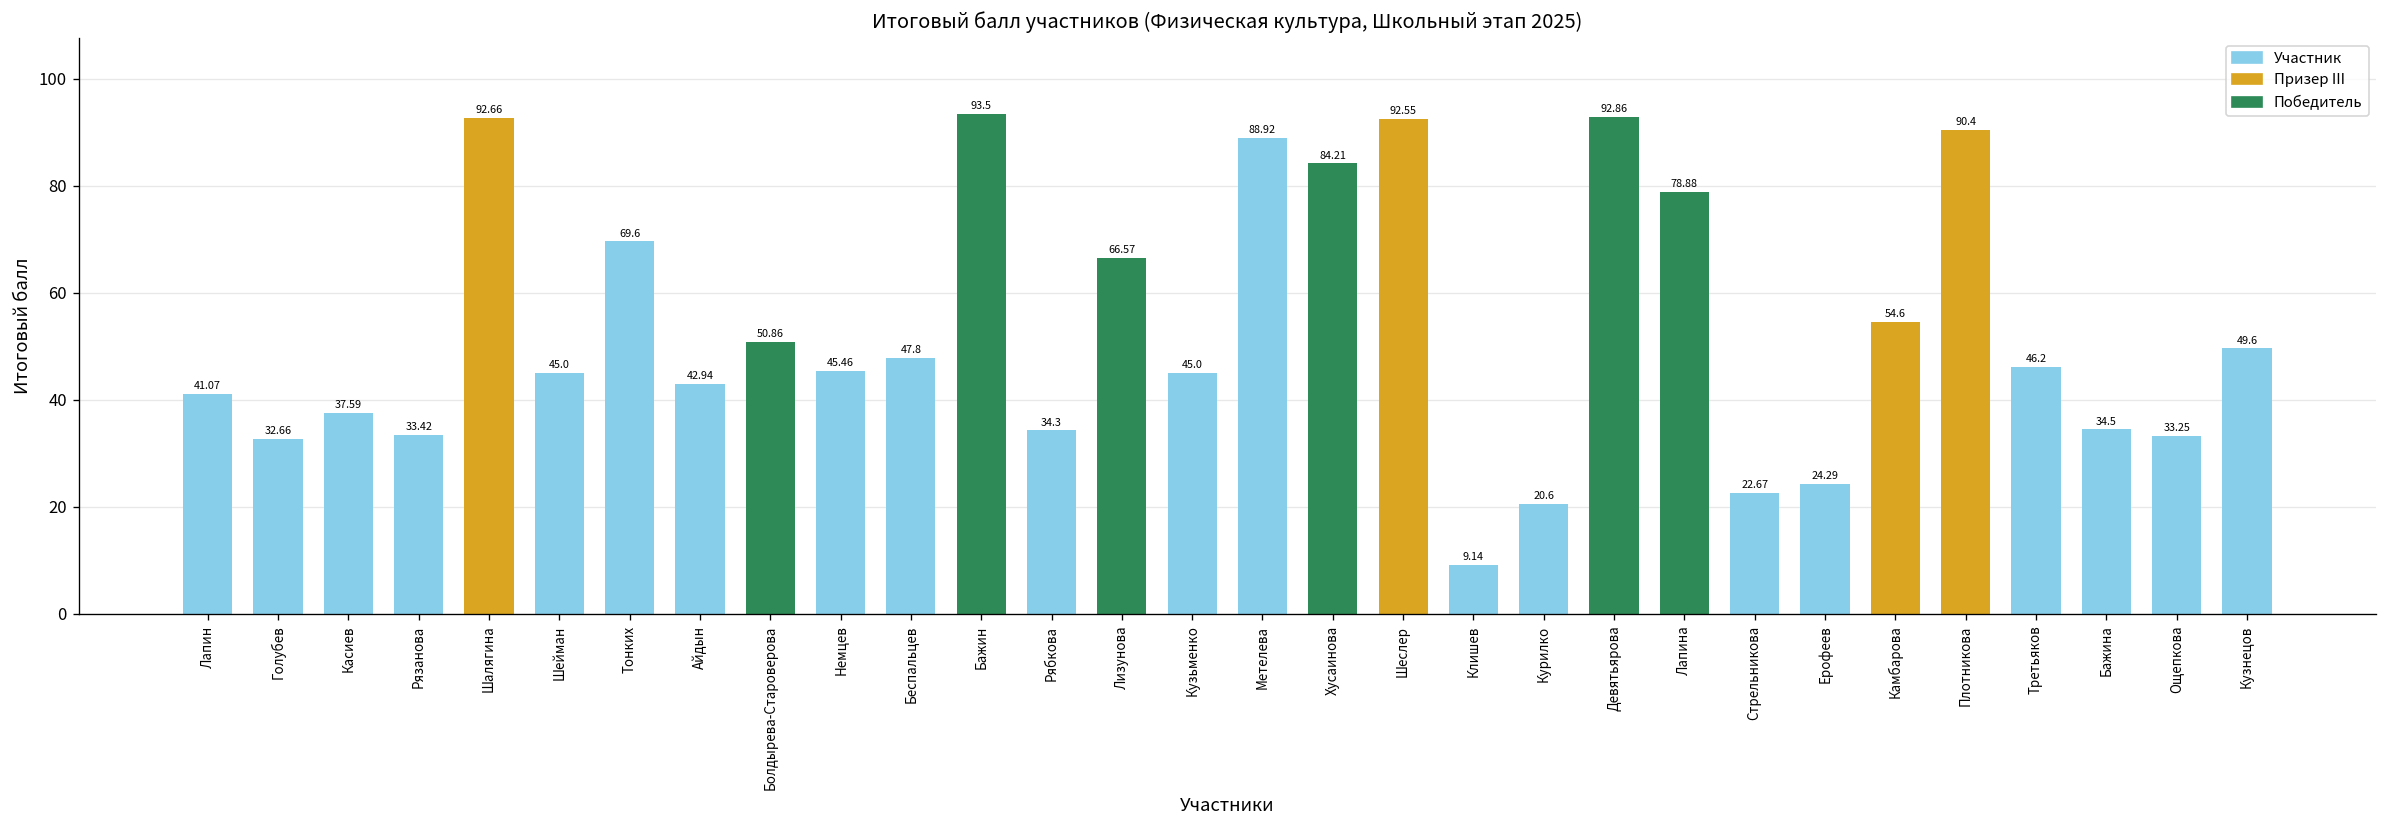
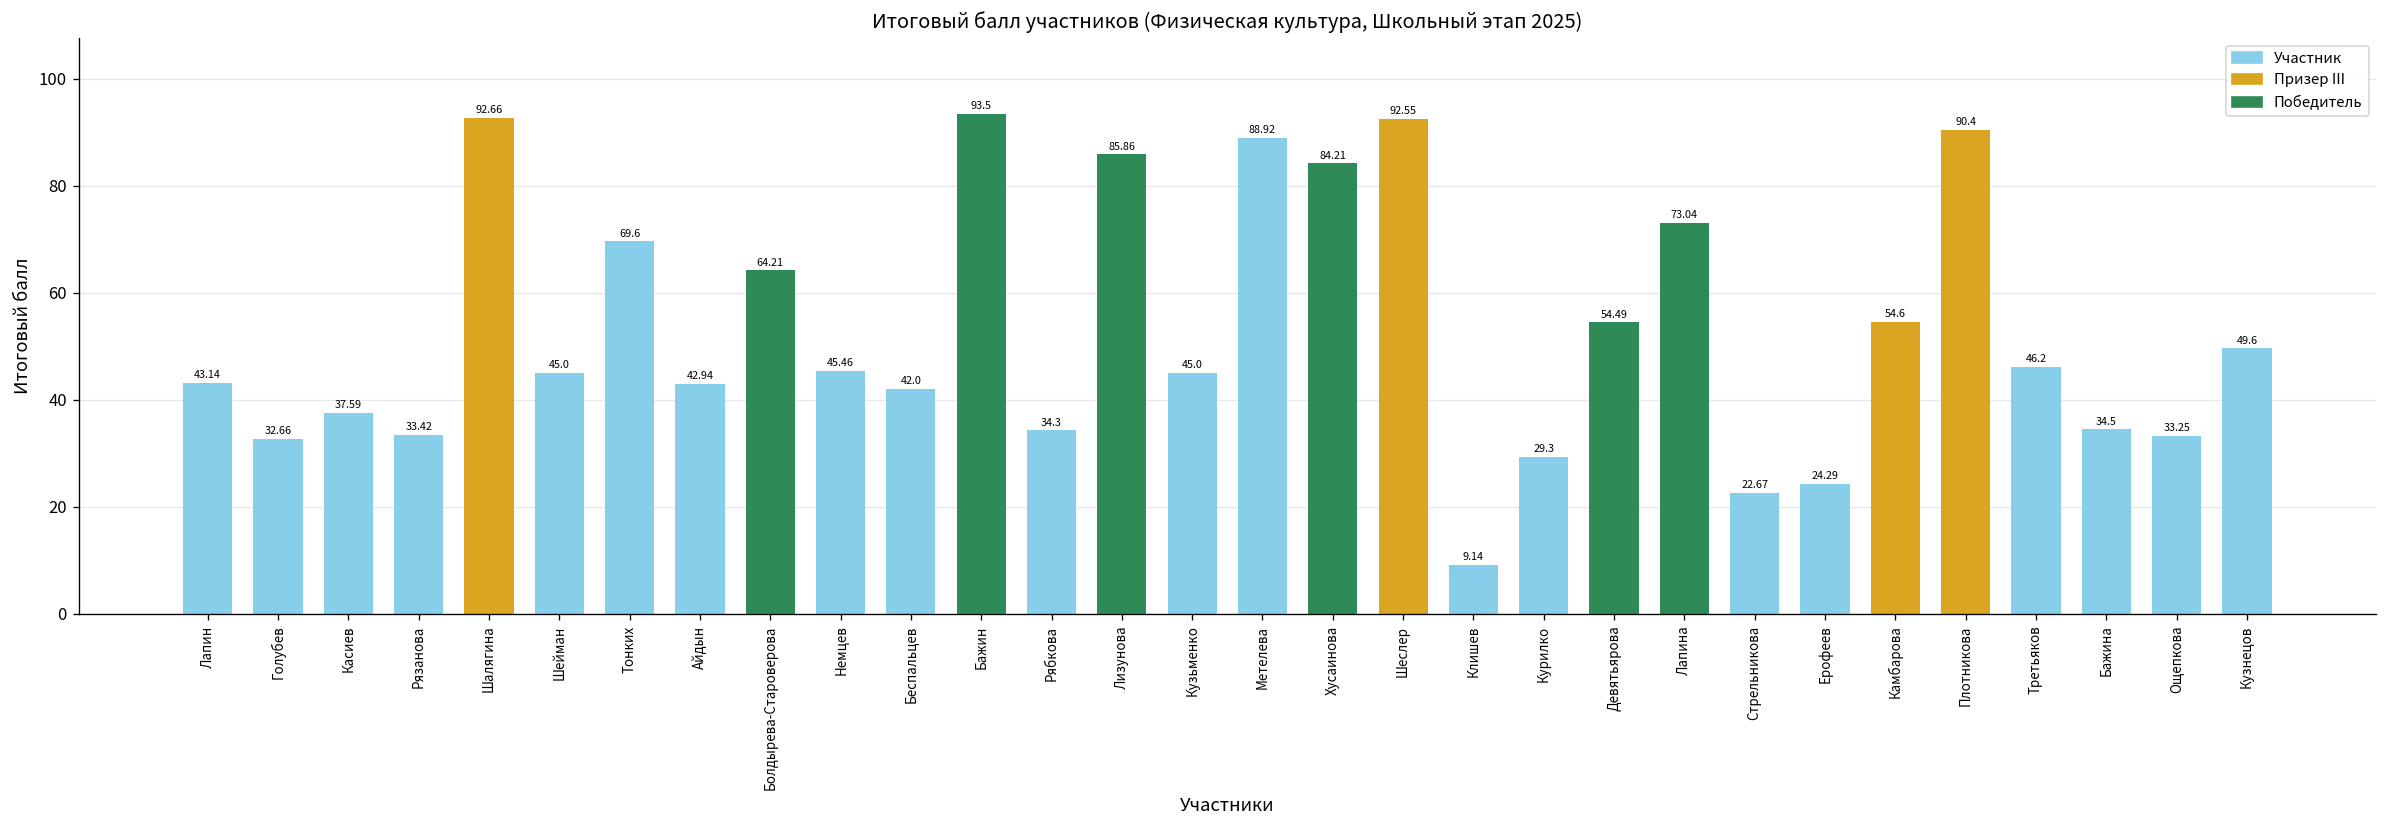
  {
-   "Лапин": 41.07,
+   "Лапин": 43.14,
    "Голубев": 32.66,
    "Касиев": 37.59,
    "Рязанова": 33.42,
    "Шалягина": 92.66,
    "Шейман": 45.0,
    "Тонких": 69.6,
    "Айдын": 42.94,
-   "Болдырева-Староверова": 50.86,
+   "Болдырева-Староверова": 64.21,
    "Немцев": 45.46,
-   "Беспальцев": 47.8,
+   "Беспальцев": 42.0,
    "Бажин": 93.5,
    "Рябкова": 34.3,
-   "Лизунова": 66.57,
+   "Лизунова": 85.86,
    "Кузьменко": 45.0,
    "Метелева": 88.92,
    "Хусаинова": 84.21,
    "Шеслер": 92.55,
    "Клишев": 9.14,
-   "Курилко": 20.6,
-   "Девятьярова": 92.86,
-   "Лапина": 78.88,
+   "Курилко": 29.3,
+   "Девятьярова": 54.49,
+   "Лапина": 73.04,
    "Стрельникова": 22.67,
    "Ерофеев": 24.29,
    "Камбарова": 54.6,
    "Плотникова": 90.4,
    "Третьяков": 46.2,
    "Бажина": 34.5,
    "Ощепкова": 33.25,
    "Кузнецов": 49.6
  }
